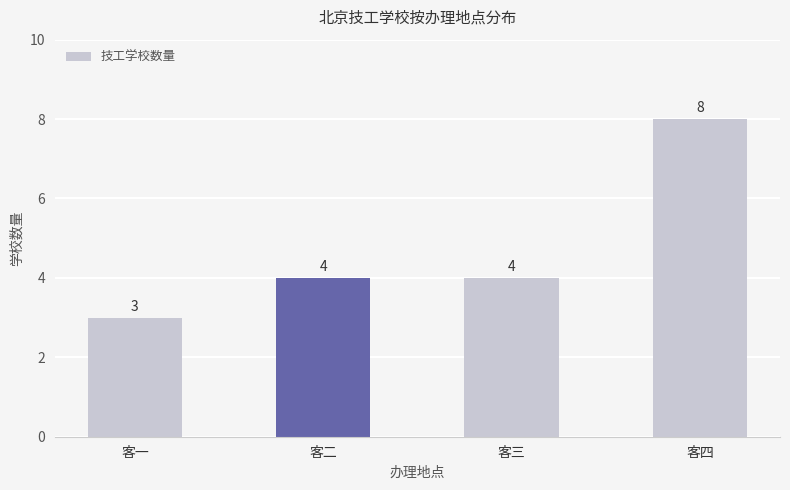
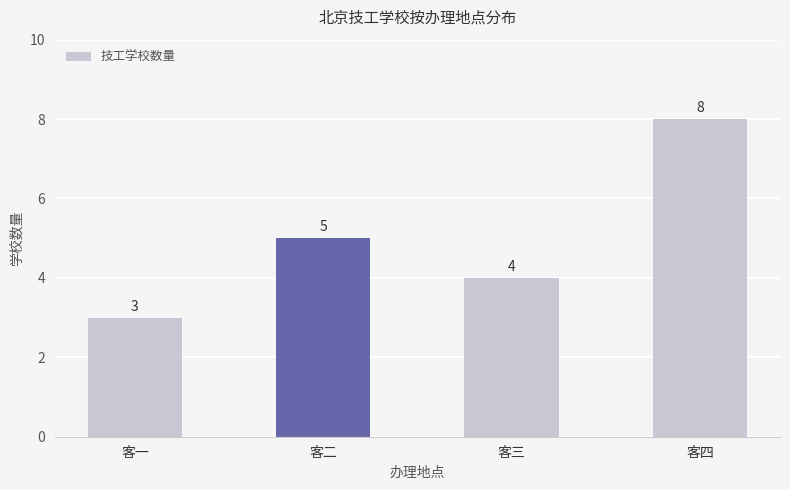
  {
    "客一": 3,
-   "客二": 4,
+   "客二": 5,
    "客三": 4,
    "客四": 8
  }
